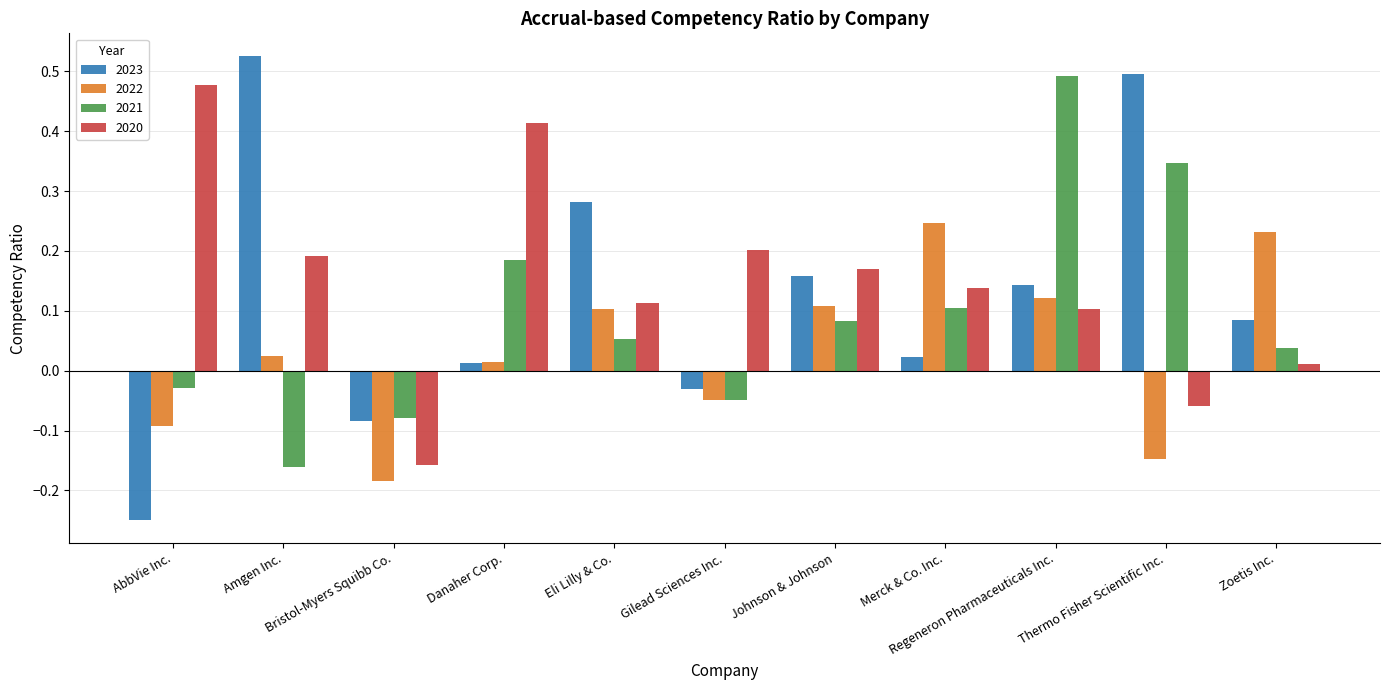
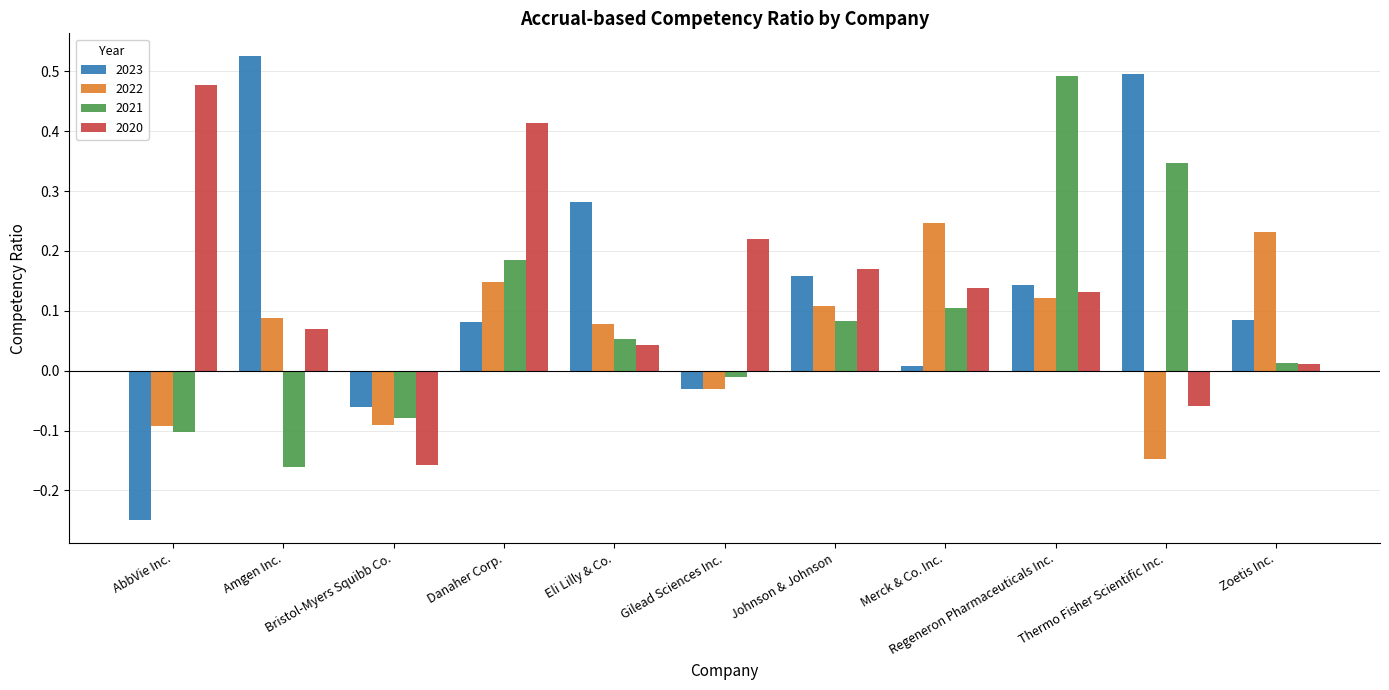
  {
    "2023": {
      "AbbVie Inc.": -0.25,
      "Amgen Inc.": 0.52,
-     "Bristol-Myers Squibb Co.": -0.08,
-     "Danaher Corp.": 0.01,
+     "Bristol-Myers Squibb Co.": -0.06,
+     "Danaher Corp.": 0.08,
      "Eli Lilly & Co.": 0.28,
      "Gilead Sciences Inc.": -0.03,
      "Johnson & Johnson": 0.16,
-     "Merck & Co. Inc.": 0.02,
+     "Merck & Co. Inc.": 0.01,
      "Regeneron Pharmaceuticals Inc.": 0.14,
      "Thermo Fisher Scientific Inc.": 0.50,
      "Zoetis Inc.": 0.08
    },
    "2022": {
      "AbbVie Inc.": -0.09,
-     "Amgen Inc.": 0.02,
-     "Bristol-Myers Squibb Co.": -0.19,
-     "Danaher Corp.": 0.01,
-     "Eli Lilly & Co.": 0.10,
-     "Gilead Sciences Inc.": -0.05,
+     "Amgen Inc.": 0.09,
+     "Bristol-Myers Squibb Co.": -0.09,
+     "Danaher Corp.": 0.15,
+     "Eli Lilly & Co.": 0.08,
+     "Gilead Sciences Inc.": -0.03,
      "Johnson & Johnson": 0.11,
      "Merck & Co. Inc.": 0.25,
      "Regeneron Pharmaceuticals Inc.": 0.12,
      "Thermo Fisher Scientific Inc.": -0.15,
      "Zoetis Inc.": 0.23
    },
    "2021": {
-     "AbbVie Inc.": -0.03,
+     "AbbVie Inc.": -0.10,
      "Amgen Inc.": -0.16,
      "Bristol-Myers Squibb Co.": -0.08,
      "Danaher Corp.": 0.18,
      "Eli Lilly & Co.": 0.05,
-     "Gilead Sciences Inc.": -0.05,
+     "Gilead Sciences Inc.": -0.01,
      "Johnson & Johnson": 0.08,
      "Merck & Co. Inc.": 0.10,
      "Regeneron Pharmaceuticals Inc.": 0.49,
      "Thermo Fisher Scientific Inc.": 0.35,
-     "Zoetis Inc.": 0.04
+     "Zoetis Inc.": 0.01
    },
    "2020": {
      "AbbVie Inc.": 0.48,
-     "Amgen Inc.": 0.19,
+     "Amgen Inc.": 0.07,
      "Bristol-Myers Squibb Co.": -0.16,
      "Danaher Corp.": 0.41,
-     "Eli Lilly & Co.": 0.11,
-     "Gilead Sciences Inc.": 0.20,
+     "Eli Lilly & Co.": 0.04,
+     "Gilead Sciences Inc.": 0.22,
      "Johnson & Johnson": 0.17,
      "Merck & Co. Inc.": 0.14,
-     "Regeneron Pharmaceuticals Inc.": 0.10,
+     "Regeneron Pharmaceuticals Inc.": 0.13,
      "Thermo Fisher Scientific Inc.": -0.06,
      "Zoetis Inc.": 0.01
    }
  }
